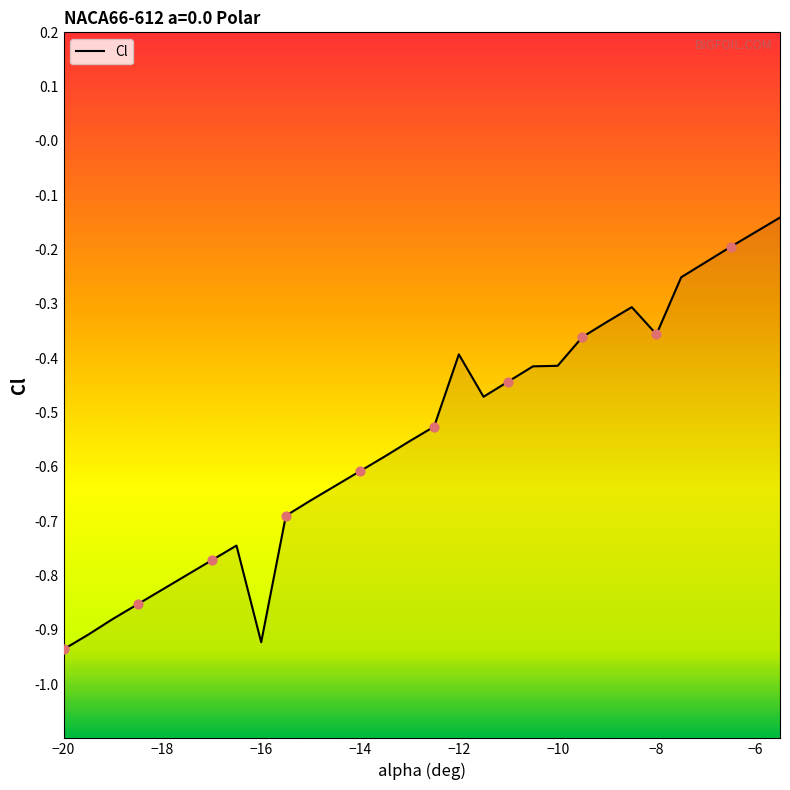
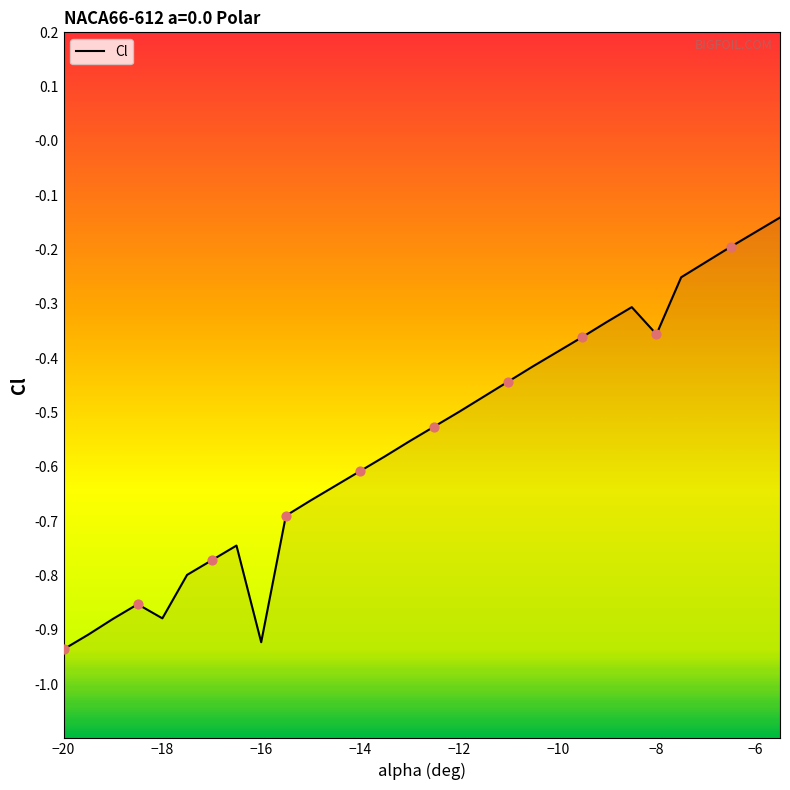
  {
    "Cl": {
-     "−18": -0.83,
+     "−18": -0.88,
      "−16": -0.92,
-     "−12": -0.39,
-     "−10": -0.41,
+     "−12": -0.50,
+     "−10": -0.39,
      "−6": -0.17
    }
  }
